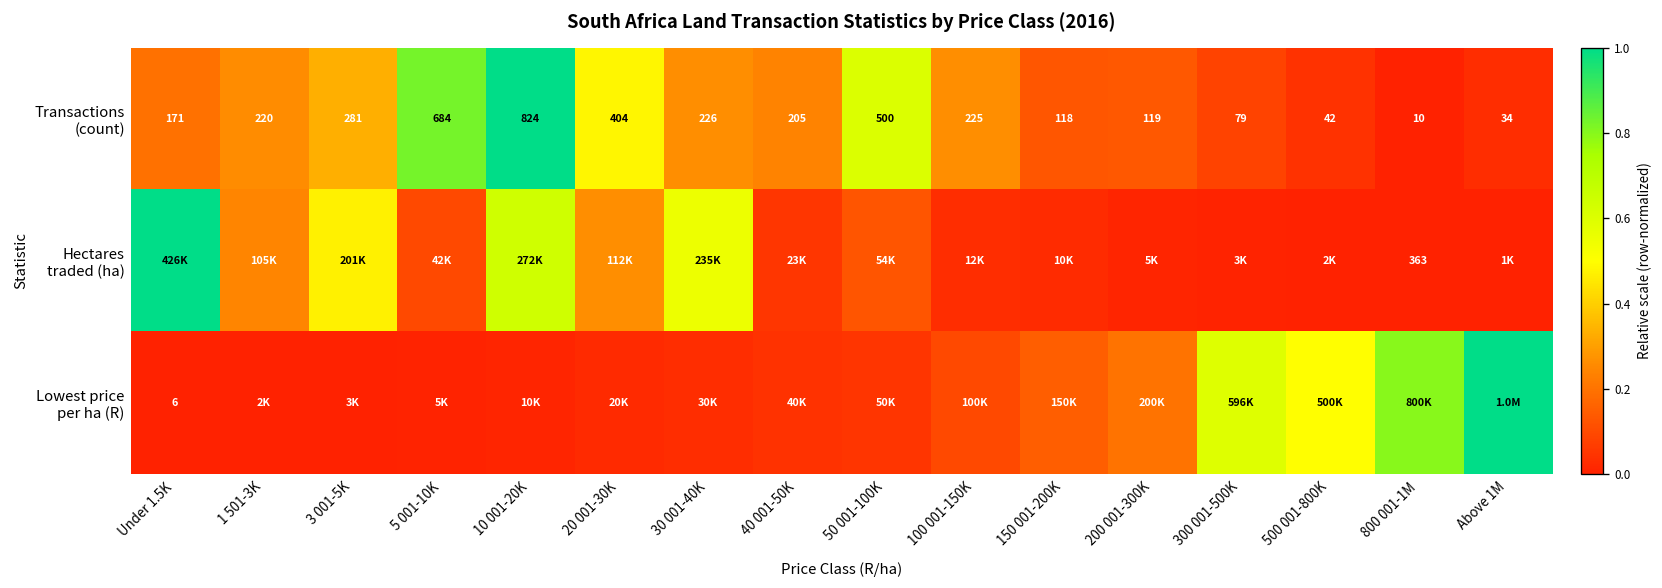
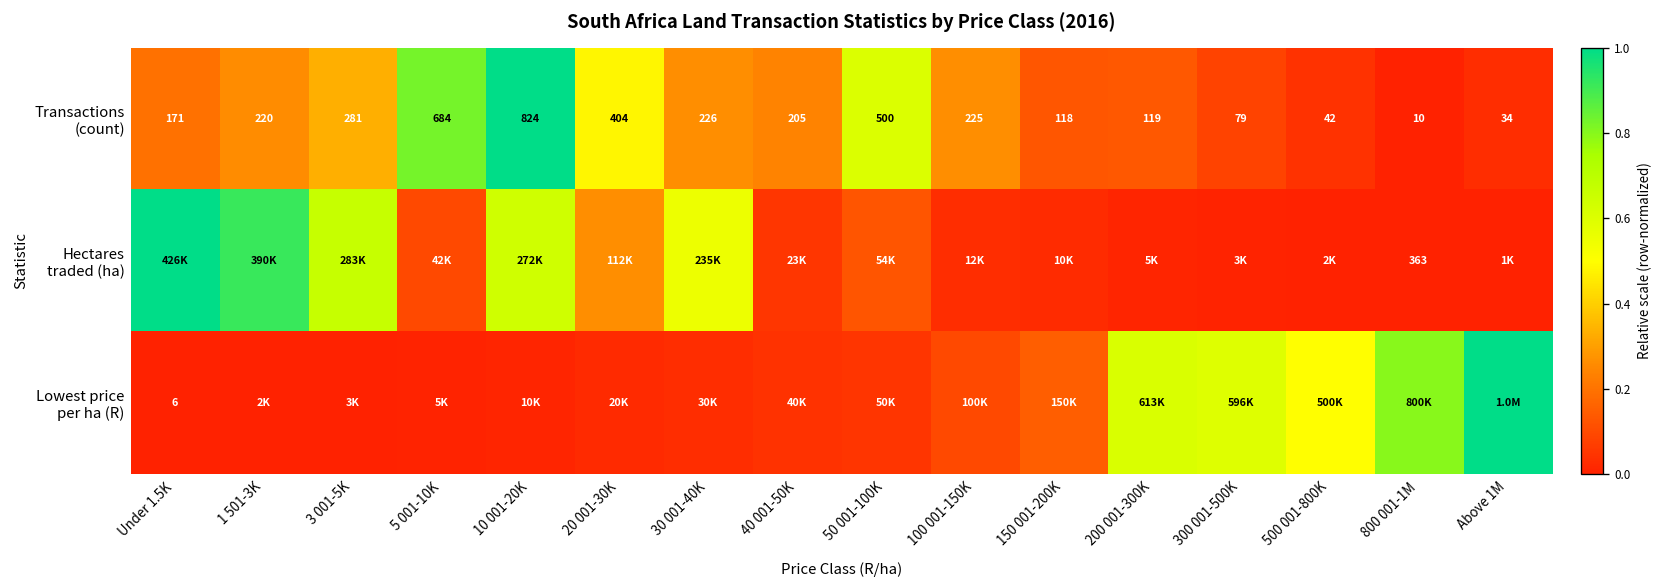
  {
    "Transactions (count)": {
      "Under 1.5K": "171",
      "1 501-3K": "220",
      "3 001-5K": "281",
      "5 001-10K": "684",
      "10 001-20K": "824",
      "20 001-30K": "404",
      "30 001-40K": "226",
      "40 001-50K": "205",
      "50 001-100K": "500",
      "100 001-150K": "225",
      "150 001-200K": "118",
      "200 001-300K": "119",
      "300 001-500K": "79",
      "500 001-800K": "42",
      "800 001-1M": "10",
      "Above 1M": "34"
    },
    "Hectares traded (ha)": {
      "Under 1.5K": "426K",
-     "1 501-3K": "105K",
-     "3 001-5K": "201K",
+     "1 501-3K": "390K",
+     "3 001-5K": "283K",
      "5 001-10K": "42K",
      "10 001-20K": "272K",
      "20 001-30K": "112K",
      "30 001-40K": "235K",
      "40 001-50K": "23K",
      "50 001-100K": "54K",
      "100 001-150K": "12K",
      "150 001-200K": "10K",
      "200 001-300K": "5K",
      "300 001-500K": "3K",
      "500 001-800K": "2K",
      "800 001-1M": "363",
      "Above 1M": "1K"
    },
    "Lowest price per ha (R)": {
      "Under 1.5K": "6",
      "1 501-3K": "2K",
      "3 001-5K": "3K",
      "5 001-10K": "5K",
      "10 001-20K": "10K",
      "20 001-30K": "20K",
      "30 001-40K": "30K",
      "40 001-50K": "40K",
      "50 001-100K": "50K",
      "100 001-150K": "100K",
      "150 001-200K": "150K",
-     "200 001-300K": "200K",
+     "200 001-300K": "613K",
      "300 001-500K": "596K",
      "500 001-800K": "500K",
      "800 001-1M": "800K",
      "Above 1M": "1.0M"
    }
  }
